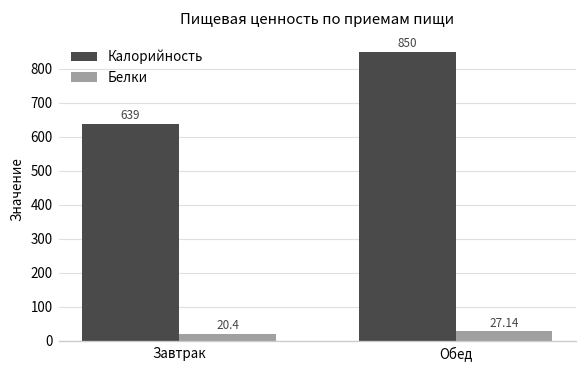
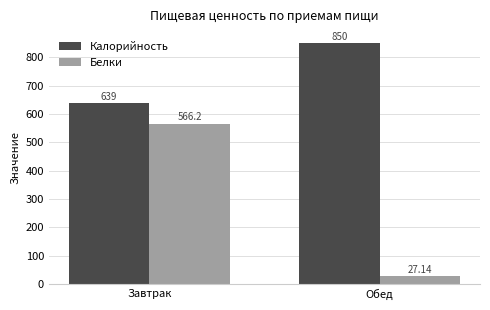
  {
    "Калорийность": {
      "Завтрак": 639,
      "Обед": 850
    },
    "Белки": {
-     "Завтрак": 20.4,
+     "Завтрак": 566.2,
      "Обед": 27.14
    }
  }
